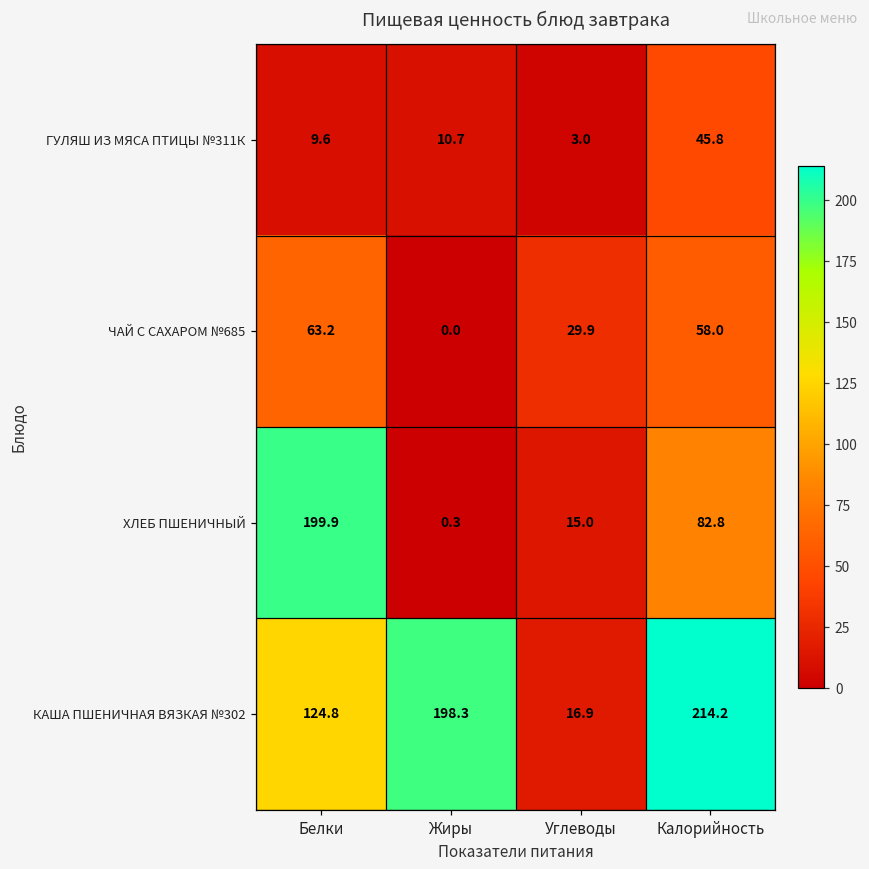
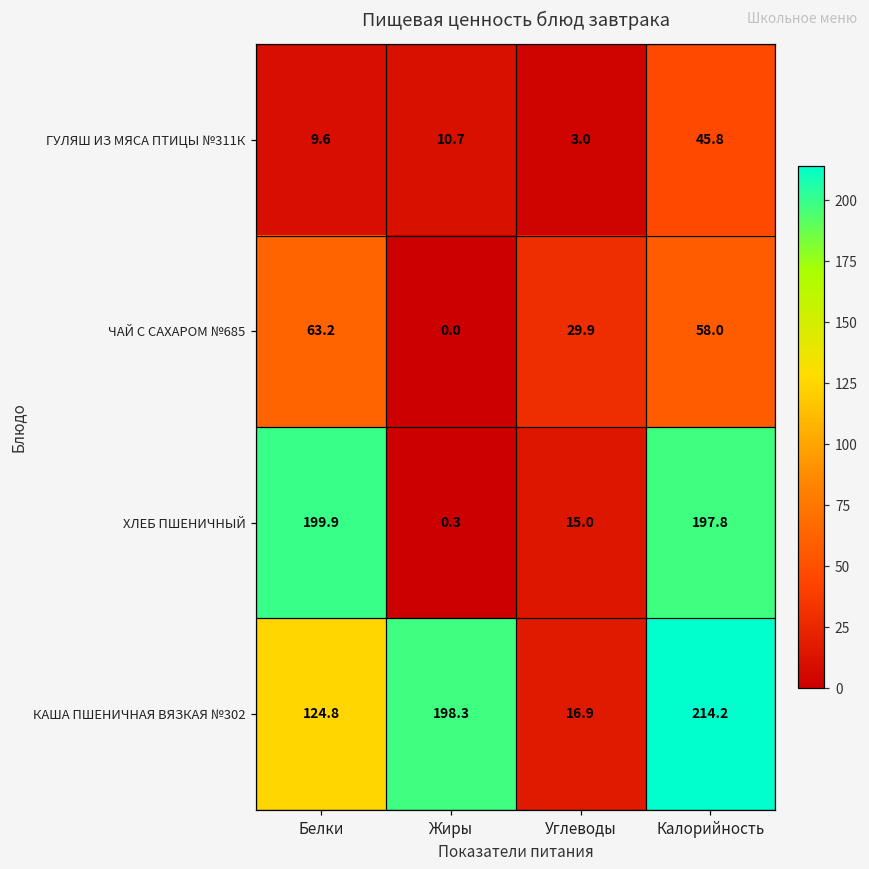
  {
    "ГУЛЯШ ИЗ МЯСА ПТИЦЫ №311К": {
      "Белки": 9.6,
      "Жиры": 10.7,
      "Углеводы": 3.0,
      "Калорийность": 45.8
    },
    "ЧАЙ С САХАРОМ №685": {
      "Белки": 63.2,
      "Жиры": 0.0,
      "Углеводы": 29.9,
      "Калорийность": 58.0
    },
    "ХЛЕБ ПШЕНИЧНЫЙ": {
      "Белки": 199.9,
      "Жиры": 0.3,
      "Углеводы": 15.0,
-     "Калорийность": 82.8
+     "Калорийность": 197.8
    },
    "КАША ПШЕНИЧНАЯ ВЯЗКАЯ №302": {
      "Белки": 124.8,
      "Жиры": 198.3,
      "Углеводы": 16.9,
      "Калорийность": 214.2
    }
  }
